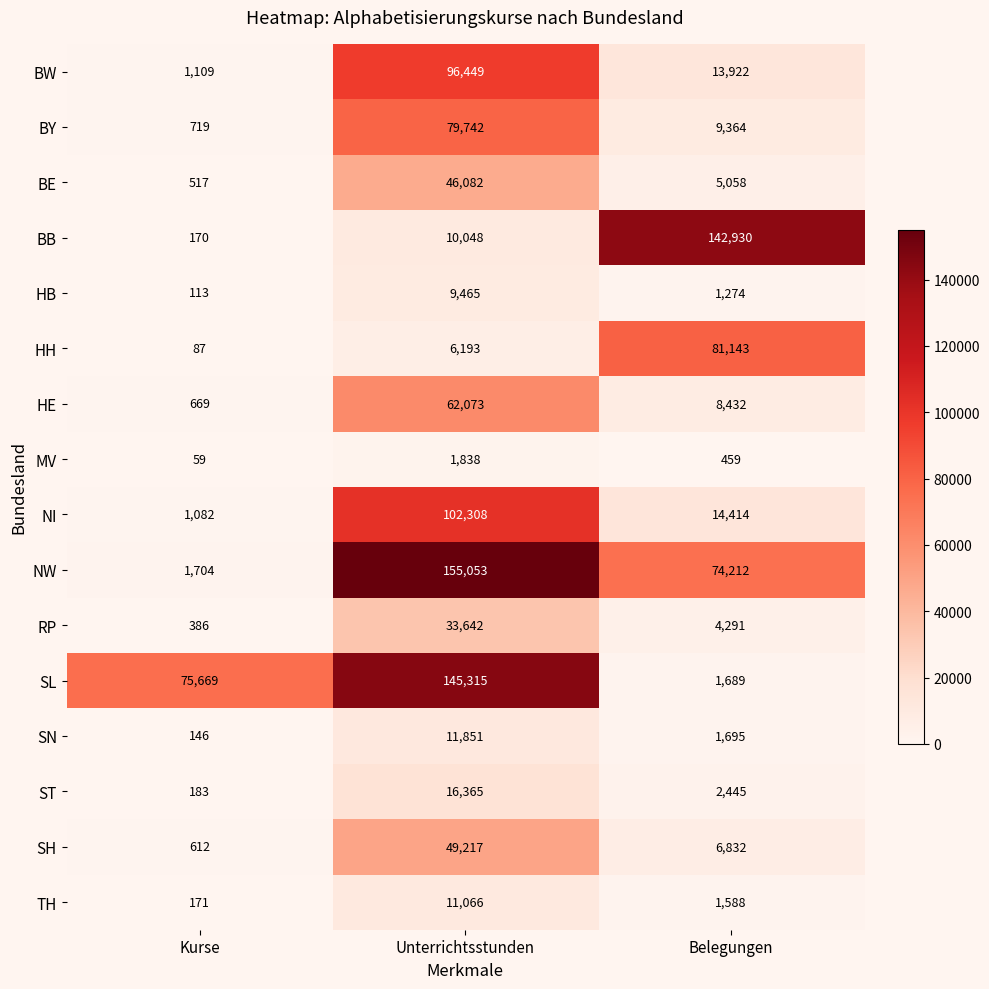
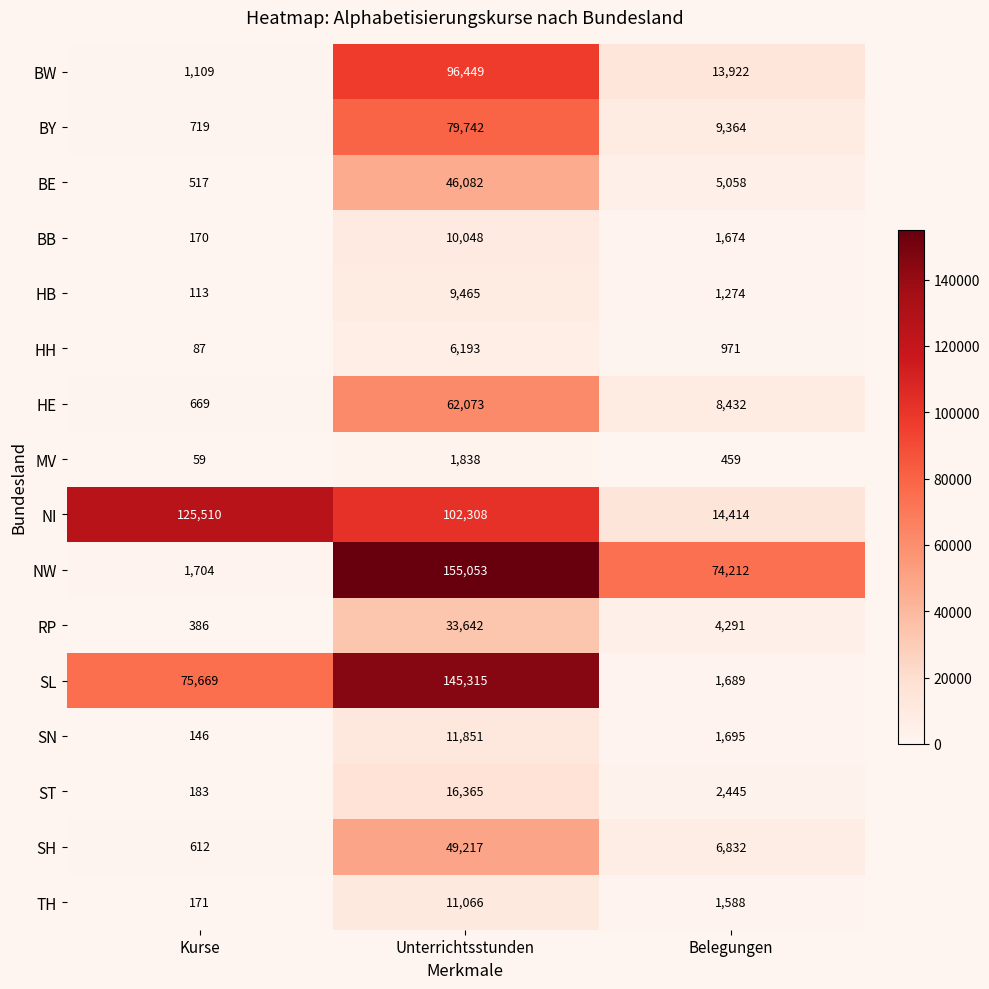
  {
    "BW": {
      "Kurse": "1,109",
      "Unterrichtsstunden": "96,449",
      "Belegungen": "13,922"
    },
    "BY": {
      "Kurse": "719",
      "Unterrichtsstunden": "79,742",
      "Belegungen": "9,364"
    },
    "BE": {
      "Kurse": "517",
      "Unterrichtsstunden": "46,082",
      "Belegungen": "5,058"
    },
    "BB": {
      "Kurse": "170",
      "Unterrichtsstunden": "10,048",
-     "Belegungen": "142,930"
+     "Belegungen": "1,674"
    },
    "HB": {
      "Kurse": "113",
      "Unterrichtsstunden": "9,465",
      "Belegungen": "1,274"
    },
    "HH": {
      "Kurse": "87",
      "Unterrichtsstunden": "6,193",
-     "Belegungen": "81,143"
+     "Belegungen": "971"
    },
    "HE": {
      "Kurse": "669",
      "Unterrichtsstunden": "62,073",
      "Belegungen": "8,432"
    },
    "MV": {
      "Kurse": "59",
      "Unterrichtsstunden": "1,838",
      "Belegungen": "459"
    },
    "NI": {
-     "Kurse": "1,082",
+     "Kurse": "125,510",
      "Unterrichtsstunden": "102,308",
      "Belegungen": "14,414"
    },
    "NW": {
      "Kurse": "1,704",
      "Unterrichtsstunden": "155,053",
      "Belegungen": "74,212"
    },
    "RP": {
      "Kurse": "386",
      "Unterrichtsstunden": "33,642",
      "Belegungen": "4,291"
    },
    "SL": {
      "Kurse": "75,669",
      "Unterrichtsstunden": "145,315",
      "Belegungen": "1,689"
    },
    "SN": {
      "Kurse": "146",
      "Unterrichtsstunden": "11,851",
      "Belegungen": "1,695"
    },
    "ST": {
      "Kurse": "183",
      "Unterrichtsstunden": "16,365",
      "Belegungen": "2,445"
    },
    "SH": {
      "Kurse": "612",
      "Unterrichtsstunden": "49,217",
      "Belegungen": "6,832"
    },
    "TH": {
      "Kurse": "171",
      "Unterrichtsstunden": "11,066",
      "Belegungen": "1,588"
    }
  }
